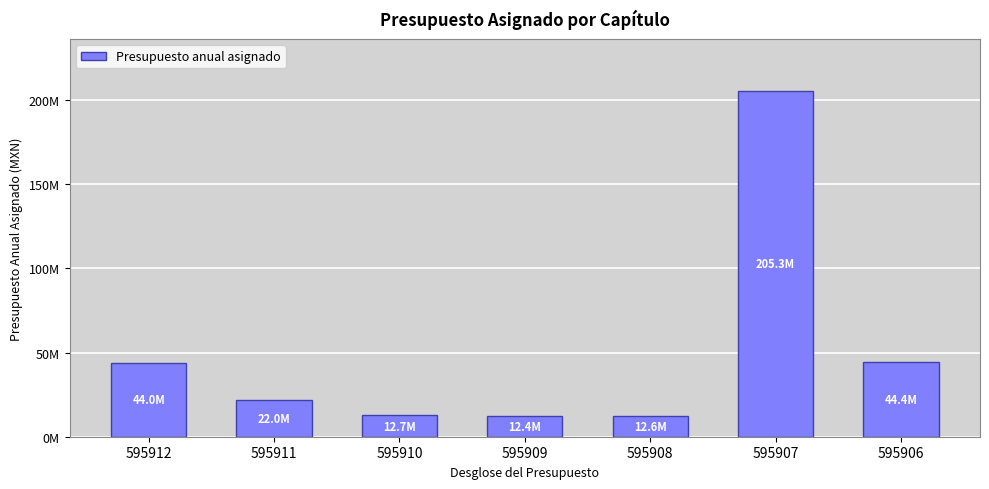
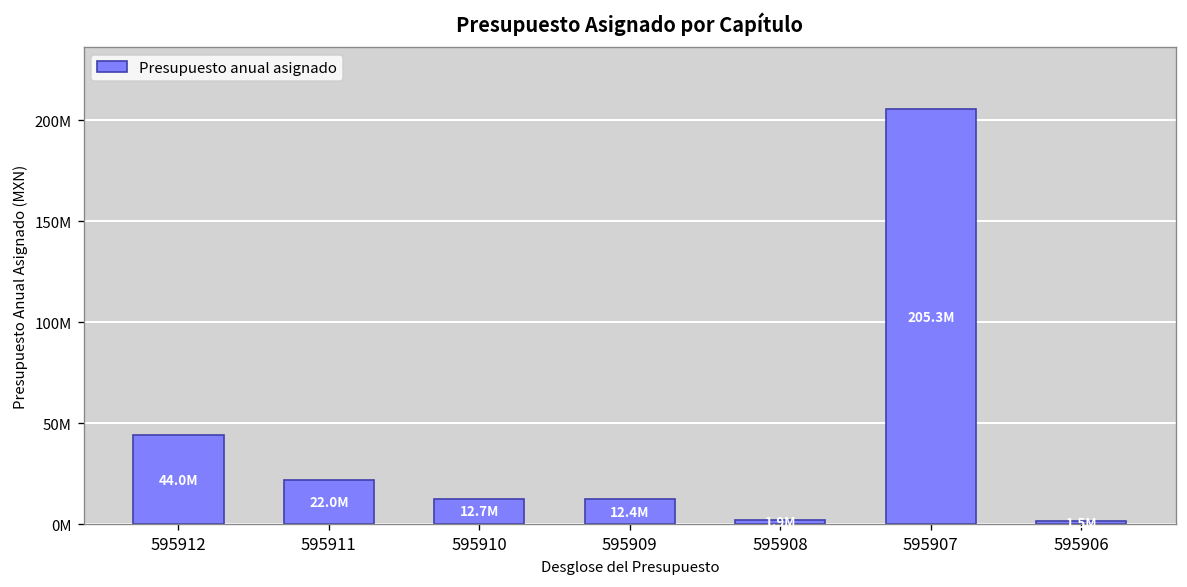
  {
-   "595908": 13000000,
-   "595906": 44000000
+   "595908": 2000000,
+   "595906": 1000000
  }
